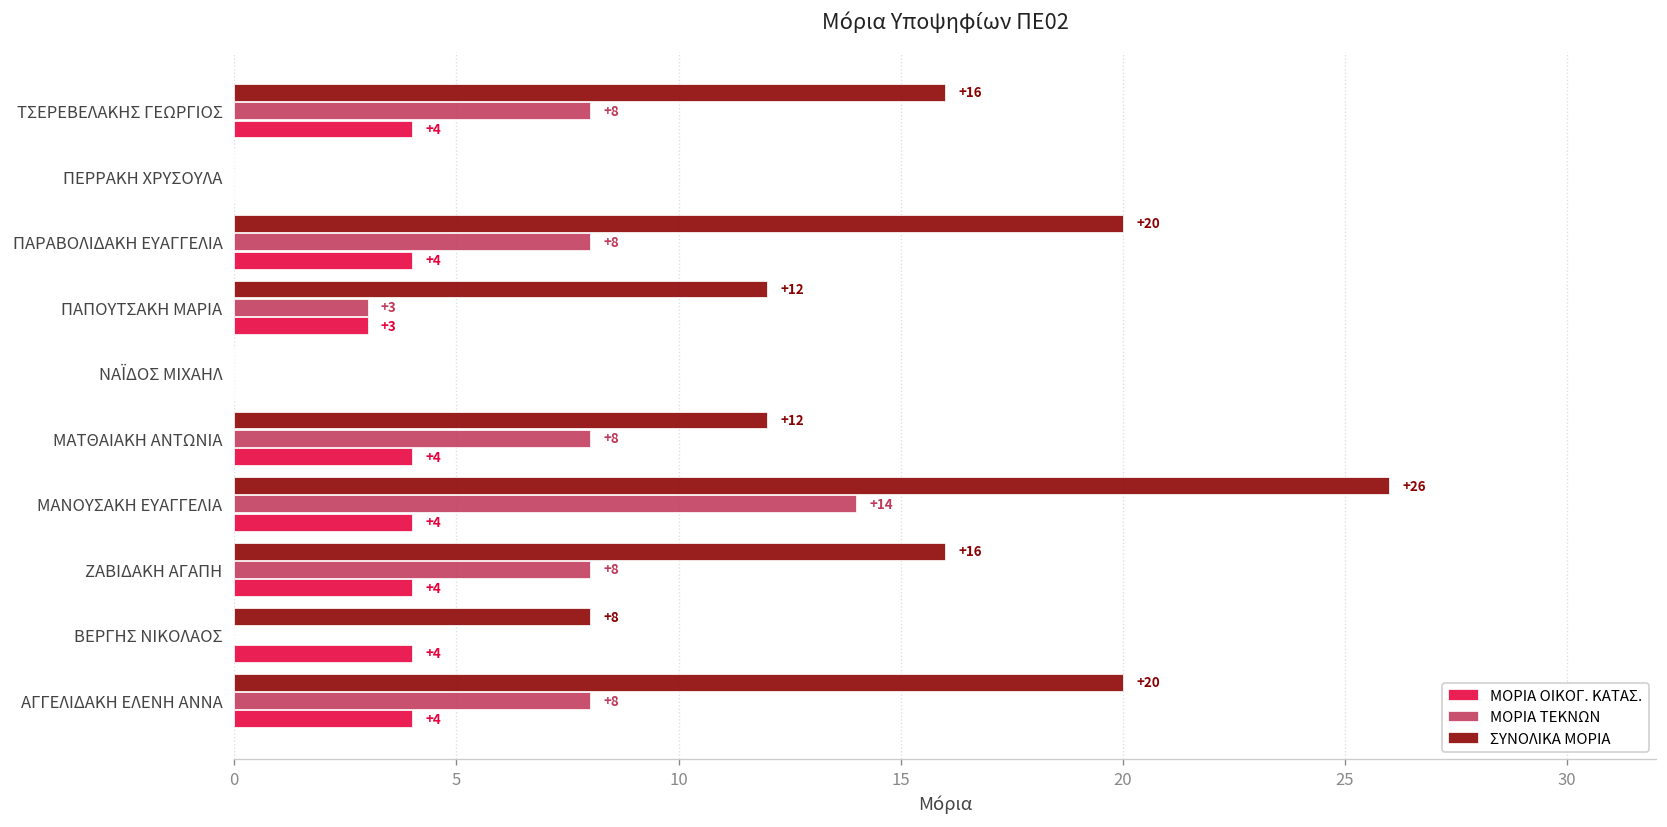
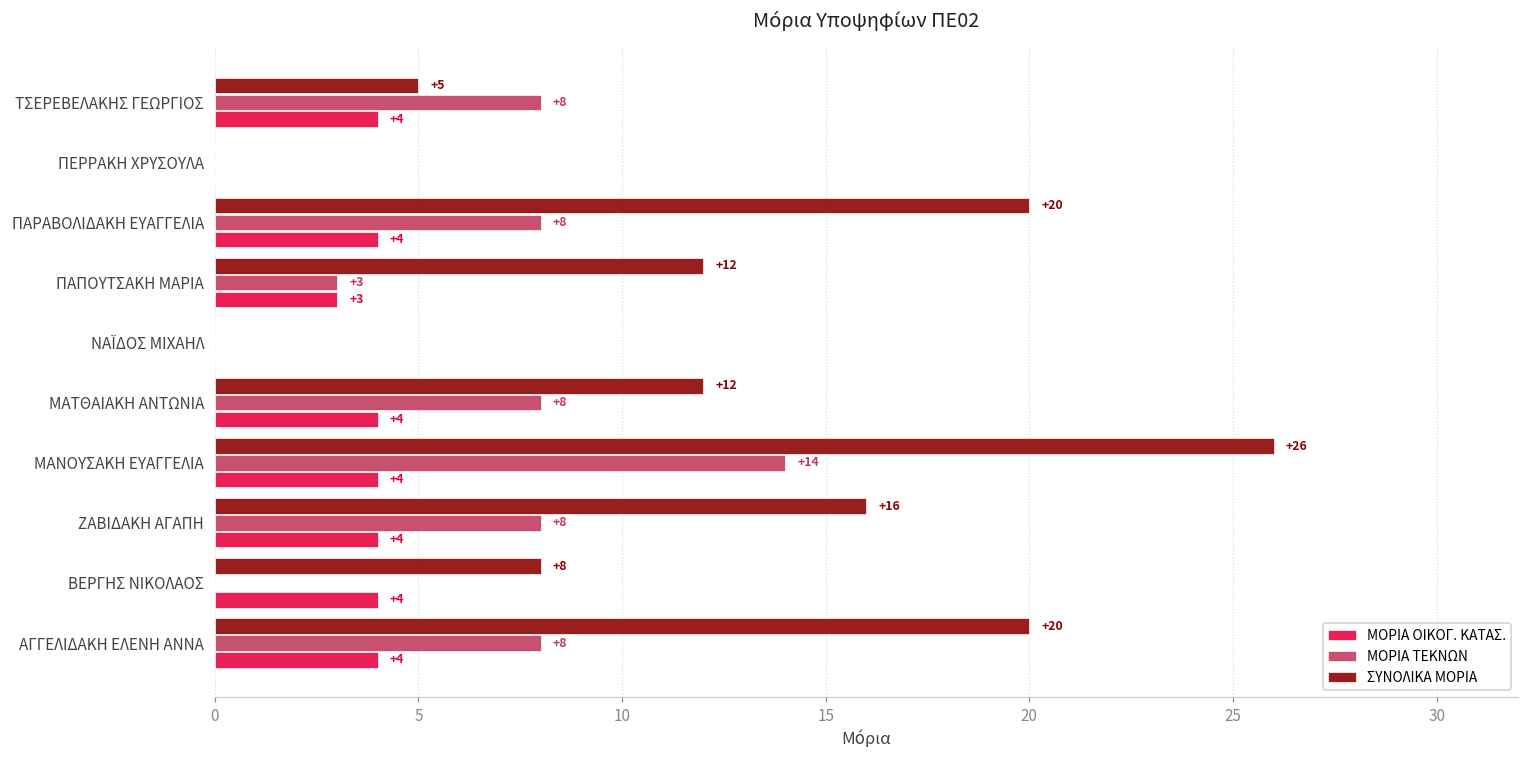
  {
    "ΜΟΡΙΑ ΟΙΚΟΓ. ΚΑΤΑΣ.": {
      "ΤΣΕΡΕΒΕΛΑΚΗΣ ΓΕΩΡΓΙΟΣ": "+4",
      "ΠΑΡΑΒΟΛΙΔΑΚΗ ΕΥΑΓΓΕΛΙΑ": "+4",
      "ΠΑΠΟΥΤΣΑΚΗ ΜΑΡΙΑ": "+3",
      "ΜΑΤΘΑΙΑΚΗ ΑΝΤΩΝΙΑ": "+4",
      "ΜΑΝΟΥΣΑΚΗ ΕΥΑΓΓΕΛΙΑ": "+4",
      "ΖΑΒΙΔΑΚΗ ΑΓΑΠΗ": "+4",
      "ΒΕΡΓΗΣ ΝΙΚΟΛΑΟΣ": "+4",
      "ΑΓΓΕΛΙΔΑΚΗ ΕΛΕΝΗ ΑΝΝΑ": "+4"
    },
    "ΜΟΡΙΑ ΤΕΚΝΩΝ": {
      "ΤΣΕΡΕΒΕΛΑΚΗΣ ΓΕΩΡΓΙΟΣ": "+8",
      "ΠΑΡΑΒΟΛΙΔΑΚΗ ΕΥΑΓΓΕΛΙΑ": "+8",
      "ΠΑΠΟΥΤΣΑΚΗ ΜΑΡΙΑ": "+3",
      "ΜΑΤΘΑΙΑΚΗ ΑΝΤΩΝΙΑ": "+8",
      "ΜΑΝΟΥΣΑΚΗ ΕΥΑΓΓΕΛΙΑ": "+14",
      "ΖΑΒΙΔΑΚΗ ΑΓΑΠΗ": "+8",
      "ΑΓΓΕΛΙΔΑΚΗ ΕΛΕΝΗ ΑΝΝΑ": "+8"
    },
    "ΣΥΝΟΛΙΚΑ ΜΟΡΙΑ": {
-     "ΤΣΕΡΕΒΕΛΑΚΗΣ ΓΕΩΡΓΙΟΣ": "+16",
+     "ΤΣΕΡΕΒΕΛΑΚΗΣ ΓΕΩΡΓΙΟΣ": "+5",
      "ΠΑΡΑΒΟΛΙΔΑΚΗ ΕΥΑΓΓΕΛΙΑ": "+20",
      "ΠΑΠΟΥΤΣΑΚΗ ΜΑΡΙΑ": "+12",
      "ΜΑΤΘΑΙΑΚΗ ΑΝΤΩΝΙΑ": "+12",
      "ΜΑΝΟΥΣΑΚΗ ΕΥΑΓΓΕΛΙΑ": "+26",
      "ΖΑΒΙΔΑΚΗ ΑΓΑΠΗ": "+16",
      "ΒΕΡΓΗΣ ΝΙΚΟΛΑΟΣ": "+8",
      "ΑΓΓΕΛΙΔΑΚΗ ΕΛΕΝΗ ΑΝΝΑ": "+20"
    }
  }
